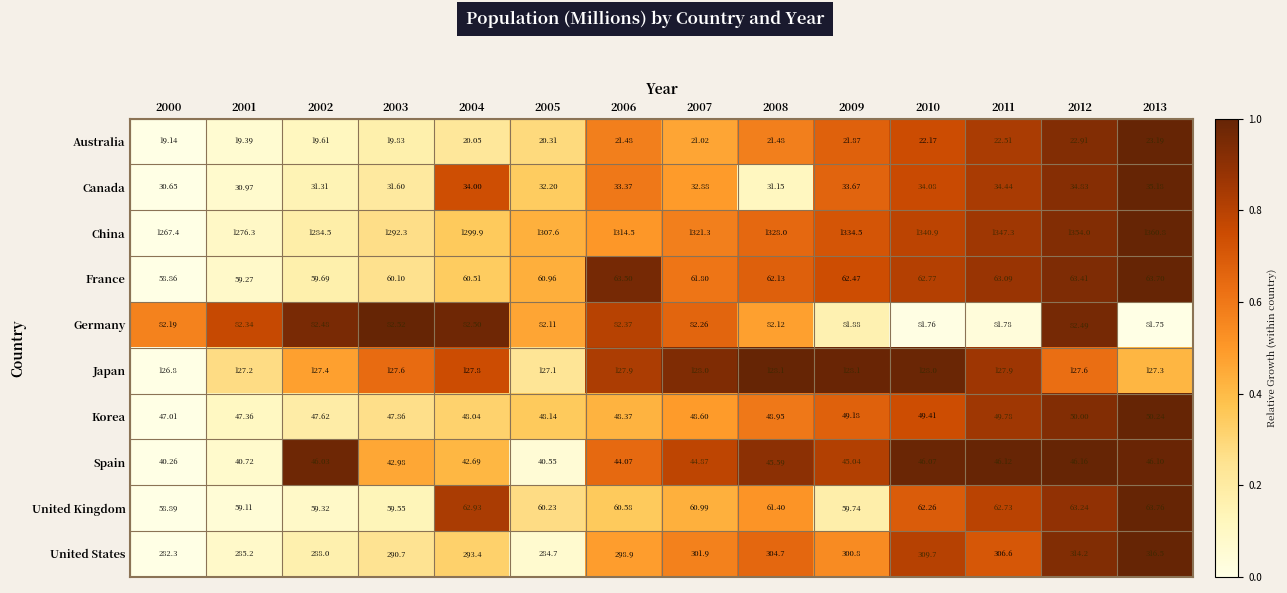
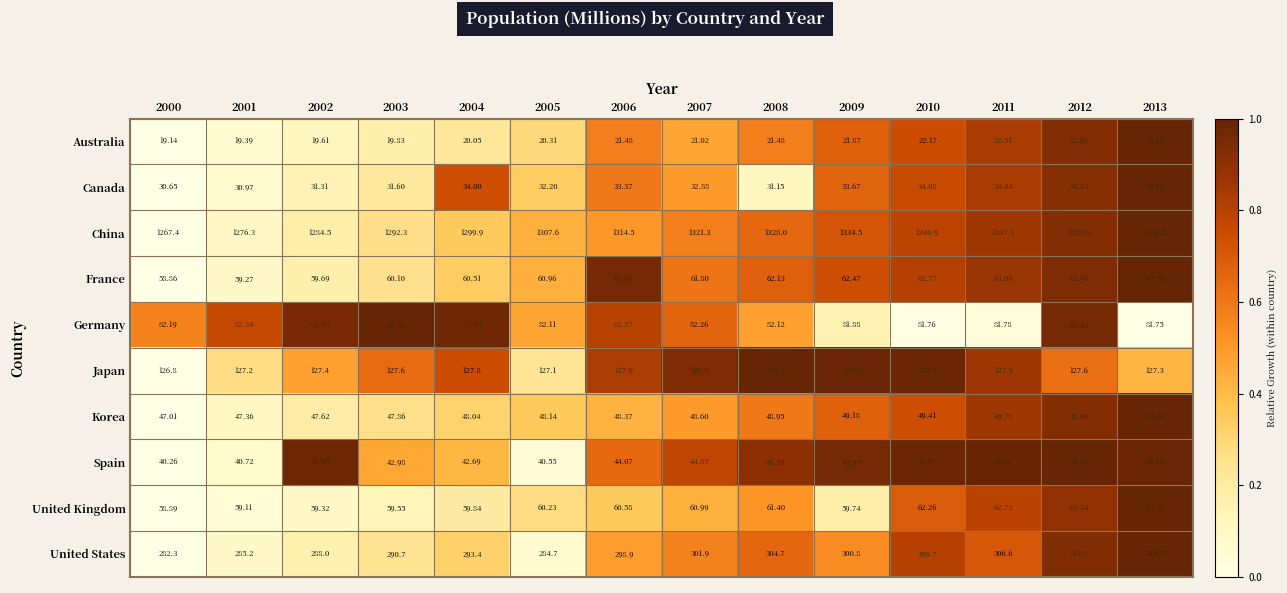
  {
    "Australia": {
      "2000": 19.14,
      "2001": 19.39,
      "2002": 19.61,
      "2003": 19.83,
      "2004": 20.05,
      "2005": 20.31,
      "2006": 21.48,
      "2007": 21.02,
      "2008": 21.48,
      "2009": 21.87,
      "2010": 22.17,
      "2011": 22.51,
      "2012": 22.91
    },
    "Canada": {
      "2000": 30.65,
      "2001": 30.97,
      "2002": 31.31,
      "2003": 31.60,
      "2004": 34.00,
      "2005": 32.20,
      "2006": 33.37,
      "2007": 32.88,
      "2008": 31.15,
      "2009": 33.67,
      "2010": 34.08,
      "2011": 34.44,
      "2012": 34.83
    },
    "China": {
      "2000": 1267.4,
      "2001": 1276.3,
      "2002": 1284.5,
      "2003": 1292.3,
      "2004": 1299.9,
      "2005": 1307.6,
      "2006": 1314.5,
      "2007": 1321.3,
      "2008": 1328.0,
      "2009": 1334.5,
      "2010": 1340.9,
      "2011": 1347.3,
      "2012": 1354.0
    },
    "France": {
      "2000": 58.86,
      "2001": 59.27,
      "2002": 59.69,
      "2003": 60.10,
      "2004": 60.51,
      "2005": 60.96,
      "2006": 63.50,
      "2007": 61.80,
      "2008": 62.13,
      "2009": 62.47,
      "2010": 62.77,
      "2011": 63.09,
      "2012": 63.41
    },
    "Germany": {
      "2000": 82.19,
      "2001": 82.34,
      "2002": 82.48,
      "2005": 82.11,
      "2006": 82.37,
      "2007": 82.26,
      "2008": 82.12,
      "2009": 81.88,
      "2010": 81.76,
      "2011": 81.78,
      "2012": 82.49,
      "2013": 81.75
    },
    "Japan": {
      "2000": 126.8,
      "2001": 127.2,
      "2002": 127.4,
      "2003": 127.6,
      "2004": 127.8,
      "2005": 127.1,
      "2006": 127.9,
      "2007": 128.0,
      "2011": 127.9,
      "2012": 127.6,
      "2013": 127.3
    },
    "Korea": {
      "2000": 47.01,
      "2001": 47.36,
      "2002": 47.62,
      "2003": 47.86,
      "2004": 48.04,
      "2005": 48.14,
      "2006": 48.37,
      "2007": 48.60,
      "2008": 48.95,
      "2009": 49.18,
      "2010": 49.41,
      "2011": 49.78,
      "2012": 50.00
    },
    "Spain": {
      "2000": 40.26,
      "2001": 40.72,
      "2003": 42.98,
      "2004": 42.69,
      "2005": 40.55,
      "2006": 44.07,
      "2007": 44.87,
      "2008": 45.59,
-     "2009": 45.04
+     "2009": 45.93
    },
    "United Kingdom": {
      "2000": 58.89,
      "2001": 59.11,
      "2002": 59.32,
      "2003": 59.55,
-     "2004": 62.93,
+     "2004": 59.84,
      "2005": 60.23,
      "2006": 60.58,
      "2007": 60.99,
      "2008": 61.40,
      "2009": 59.74,
      "2010": 62.26,
      "2011": 62.73,
      "2012": 63.24
    },
    "United States": {
      "2000": 282.3,
      "2001": 285.2,
      "2002": 288.0,
      "2003": 290.7,
      "2004": 293.4,
      "2005": 284.7,
      "2006": 298.9,
      "2007": 301.9,
      "2008": 304.7,
      "2009": 300.8,
      "2010": 309.7,
      "2011": 306.6,
      "2012": 314.2
    }
  }
